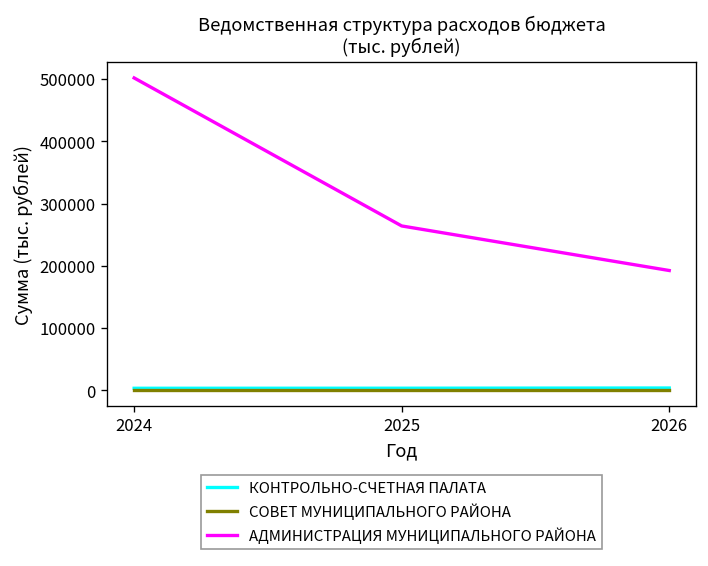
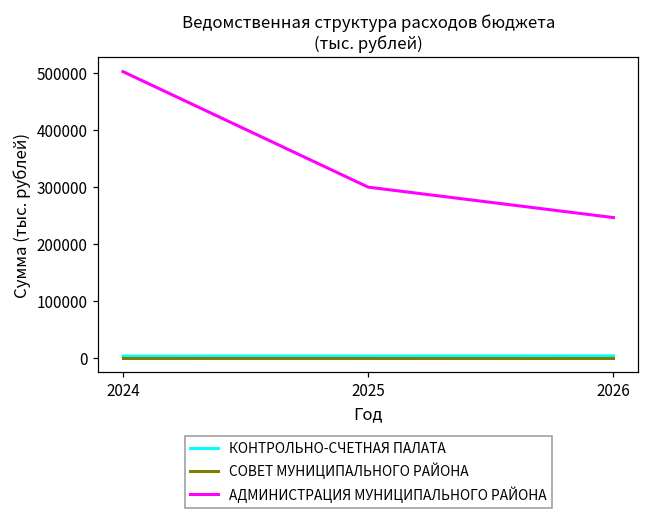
  {
    "АДМИНИСТРАЦИЯ МУНИЦИПАЛЬНОГО РАЙОНА": {
      "2024": 500000,
-     "2025": 260000,
-     "2026": 190000
+     "2025": 300000,
+     "2026": 250000
    }
  }
